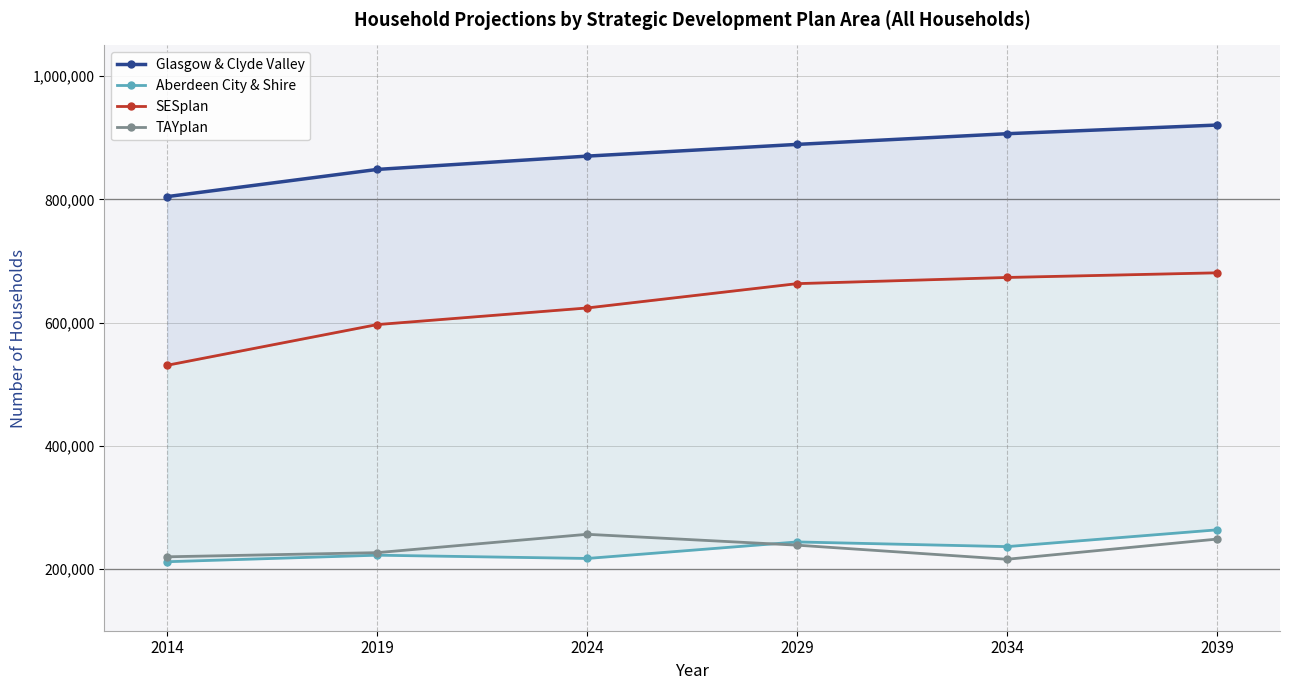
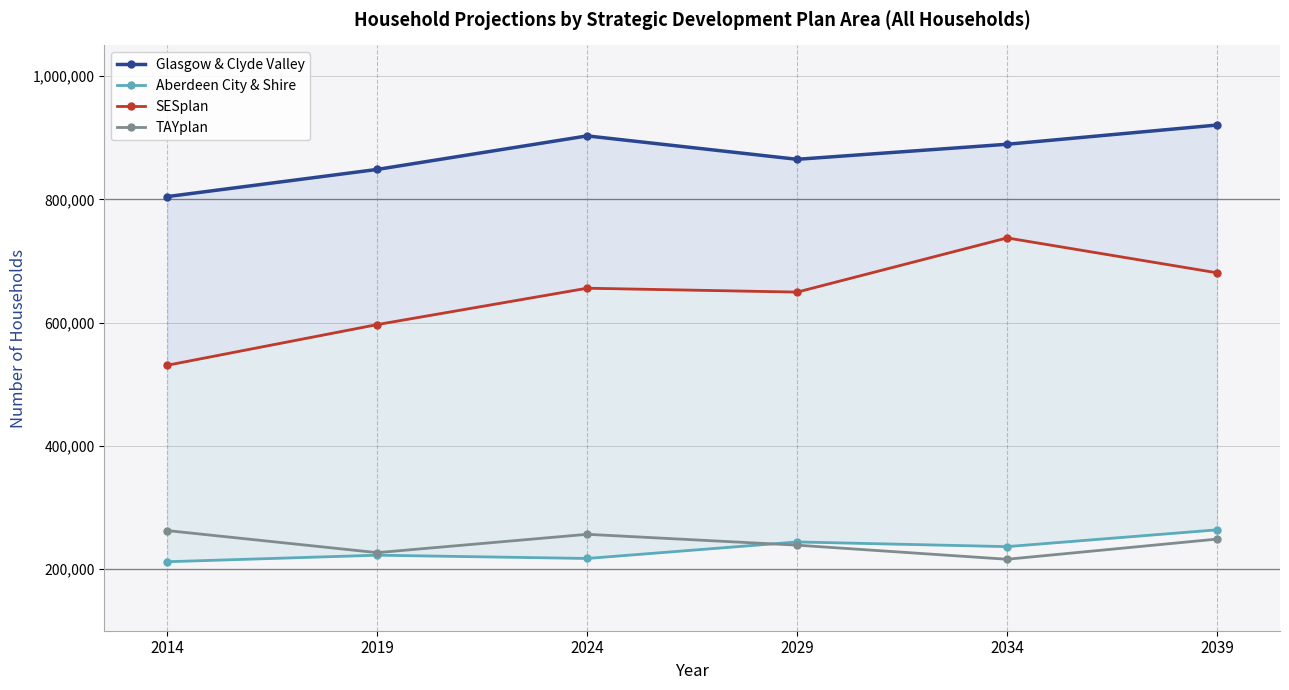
  {
    "Glasgow & Clyde Valley": {
      "2014": "800,000",
      "2019": "850,000",
-     "2024": "870,000",
-     "2029": "890,000",
-     "2034": "910,000",
+     "2024": "900,000",
+     "2029": "870,000",
+     "2034": "890,000",
      "2039": "920,000"
    },
    "Aberdeen City & Shire": {
      "2014": "210,000",
      "2019": "220,000",
      "2024": "220,000",
      "2029": "240,000",
      "2034": "240,000",
      "2039": "260,000"
    },
    "SESplan": {
      "2014": "530,000",
      "2019": "600,000",
-     "2024": "620,000",
-     "2029": "660,000",
-     "2034": "670,000",
+     "2024": "660,000",
+     "2029": "650,000",
+     "2034": "740,000",
      "2039": "680,000"
    },
    "TAYplan": {
-     "2014": "220,000",
+     "2014": "260,000",
      "2019": "230,000",
      "2024": "260,000",
      "2029": "240,000",
      "2034": "220,000",
      "2039": "250,000"
    }
  }
